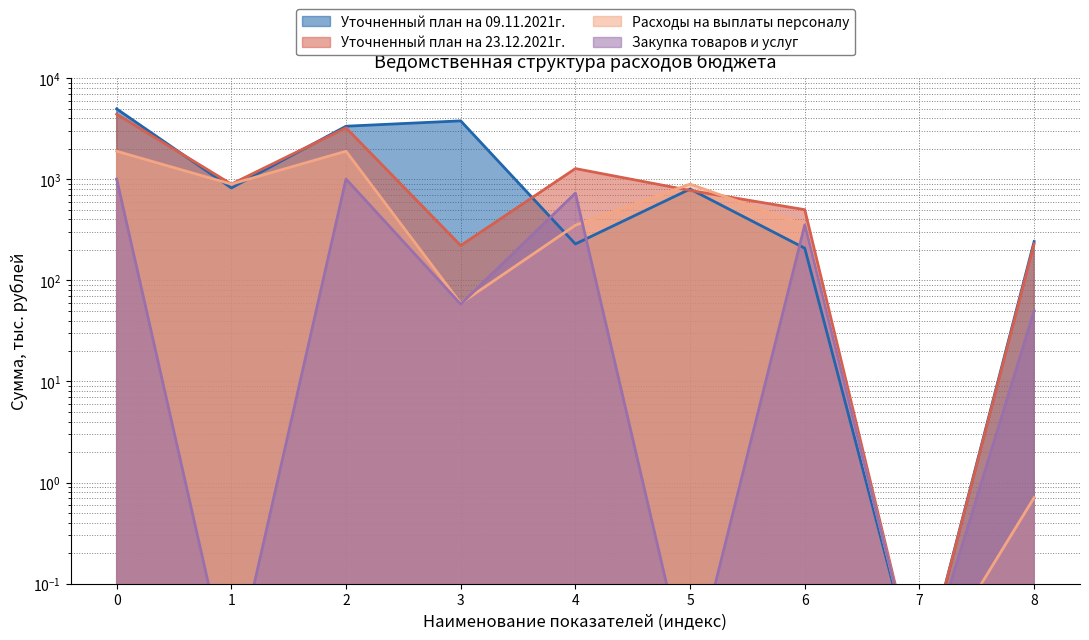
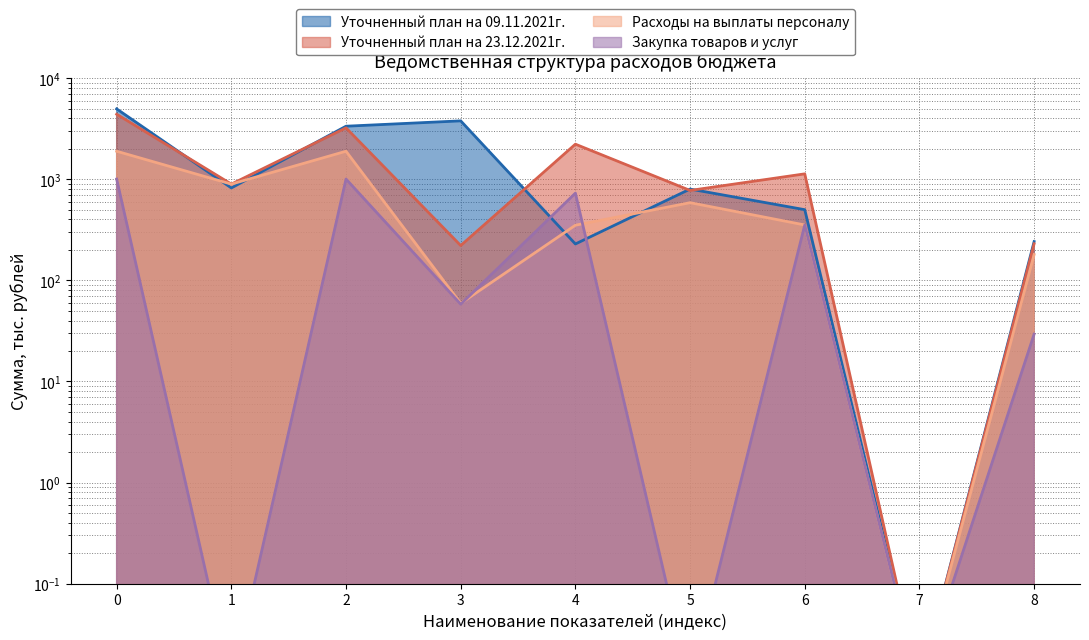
  {
    "Уточненный план на 09.11.2021г.": {
      "0": 5000,
      "1": 800,
      "3": 3800,
      "4": 230,
-     "6": 210
+     "6": 500
    },
    "Уточненный план на 23.12.2021г.": {
      "0": 4000,
      "3": 220,
-     "4": 1300,
-     "6": 500
+     "4": 2200,
+     "6": 1100
    },
    "Расходы на выплаты персоналу": {
      "0": 1900,
      "2": 1900,
      "4": 350,
-     "5": 900,
-     "8": 0.7
+     "5": 600,
+     "8": 180
    },
    "Закупка товаров и услуг": {
      "0": 1000,
      "2": 1000,
      "4": 700,
-     "8": 50
+     "8": 29
    }
  }
